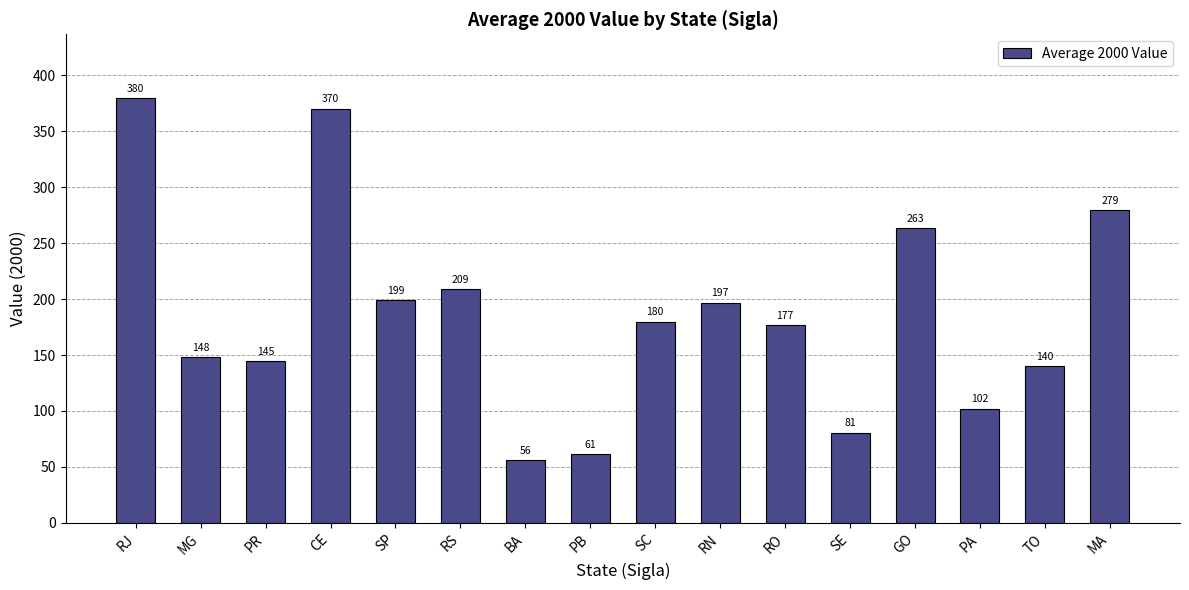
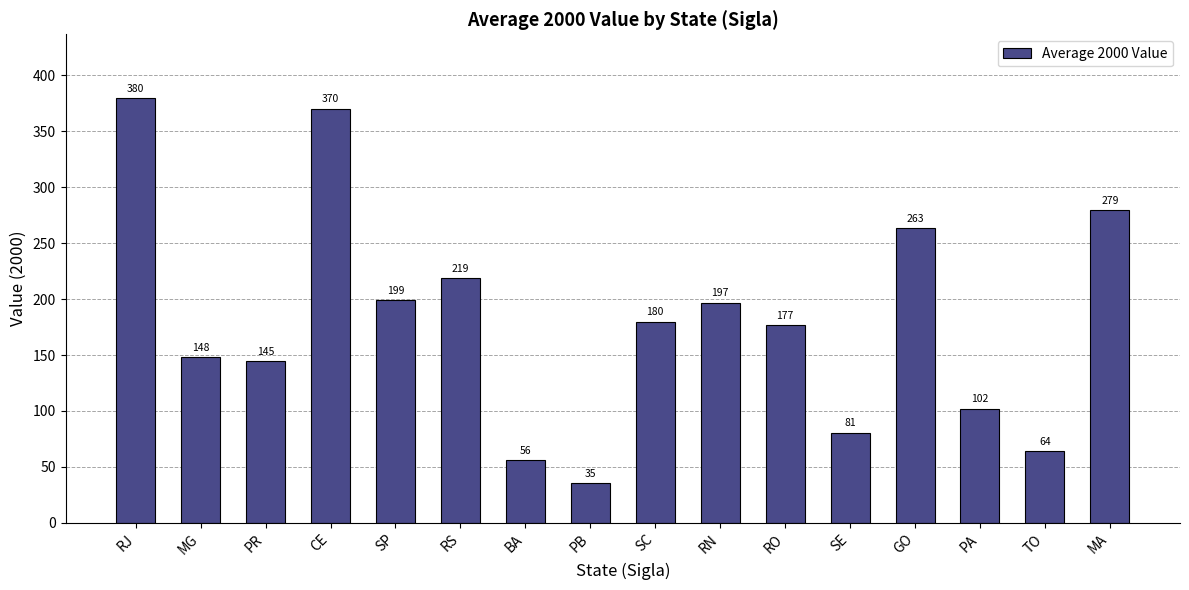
  {
    "RJ": 380,
    "MG": 148,
    "PR": 145,
    "CE": 370,
    "SP": 199,
-   "RS": 209,
+   "RS": 219,
    "BA": 56,
-   "PB": 61,
+   "PB": 35,
    "SC": 180,
    "RN": 197,
    "RO": 177,
    "SE": 81,
    "GO": 263,
    "PA": 102,
-   "TO": 140,
+   "TO": 64,
    "MA": 279
  }
